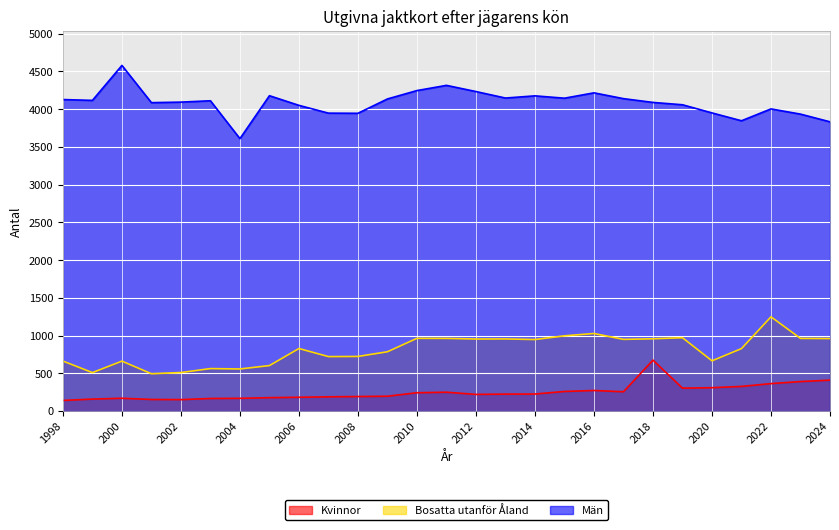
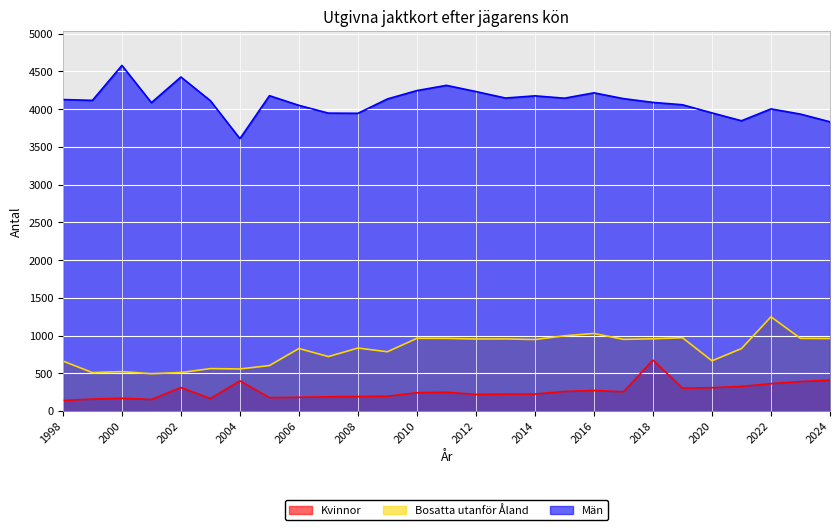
  {
    "Kvinnor": {
      "1998": 100,
      "2000": 200,
-     "2002": 200,
-     "2004": 200,
+     "2002": 300,
+     "2004": 400,
      "2006": 200,
      "2008": 200,
      "2010": 200,
      "2012": 200,
      "2014": 200,
      "2016": 300,
      "2018": 700,
      "2020": 300,
      "2022": 400,
      "2024": 400
    },
    "Bosatta utanför Åland": {
      "1998": 700,
-     "2000": 700,
+     "2000": 500,
      "2002": 500,
      "2004": 600,
      "2006": 800,
-     "2008": 700,
+     "2008": 800,
      "2010": 1000,
      "2012": 1000,
      "2014": 900,
      "2016": 1000,
      "2018": 1000,
      "2020": 700,
      "2022": 1200,
      "2024": 1000
    },
    "Män": {
      "1998": 4100,
      "2000": 4600,
-     "2002": 4100,
+     "2002": 4400,
      "2004": 3600,
      "2006": 4000,
      "2008": 3900,
      "2010": 4200,
      "2012": 4200,
      "2014": 4200,
      "2016": 4200,
      "2018": 4100,
      "2020": 3900,
      "2022": 4000,
      "2024": 3800
    }
  }
